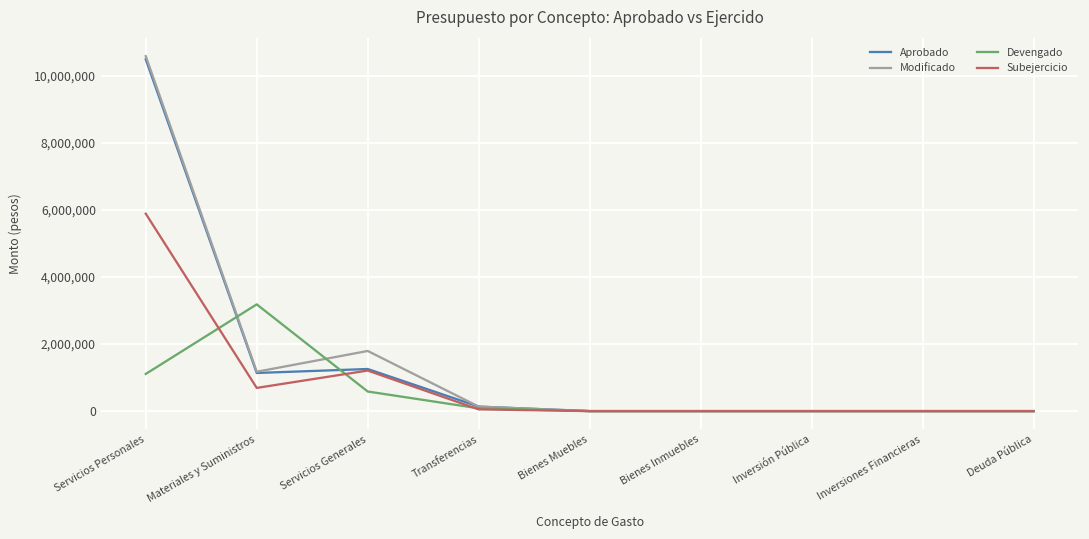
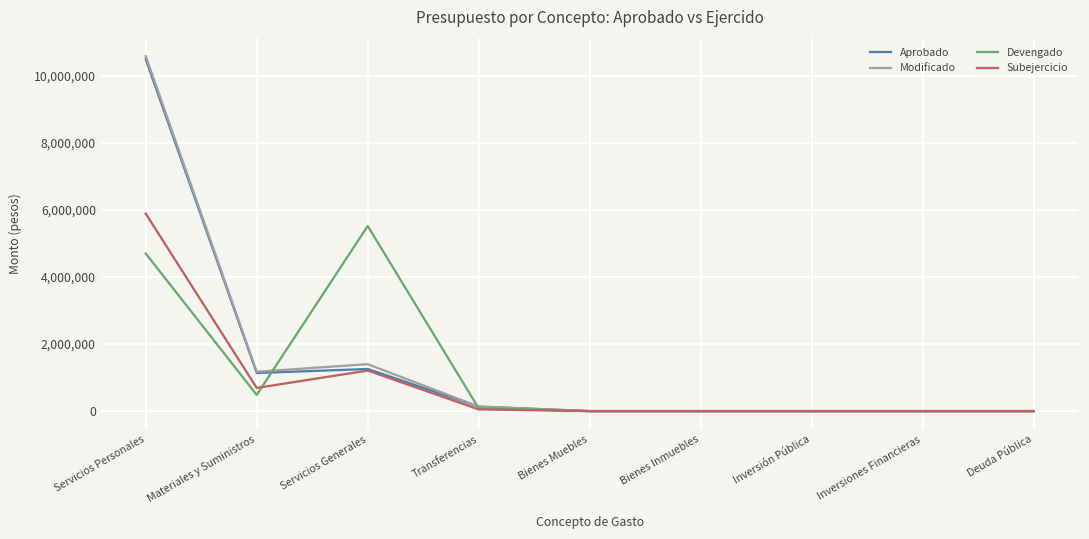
  {
    "Aprobado": {
      "Servicios Personales": "10,500,000"
    },
    "Modificado": {
      "Servicios Personales": "10,600,000",
-     "Servicios Generales": "1,800,000"
+     "Servicios Generales": "1,400,000"
    },
    "Devengado": {
-     "Servicios Personales": "1,100,000",
-     "Materiales y Suministros": "3,200,000",
-     "Servicios Generales": "600,000"
+     "Servicios Personales": "4,700,000",
+     "Materiales y Suministros": "500,000",
+     "Servicios Generales": "5,500,000"
    },
    "Subejercicio": {
      "Servicios Personales": "5,900,000",
      "Materiales y Suministros": "700,000"
    }
  }
